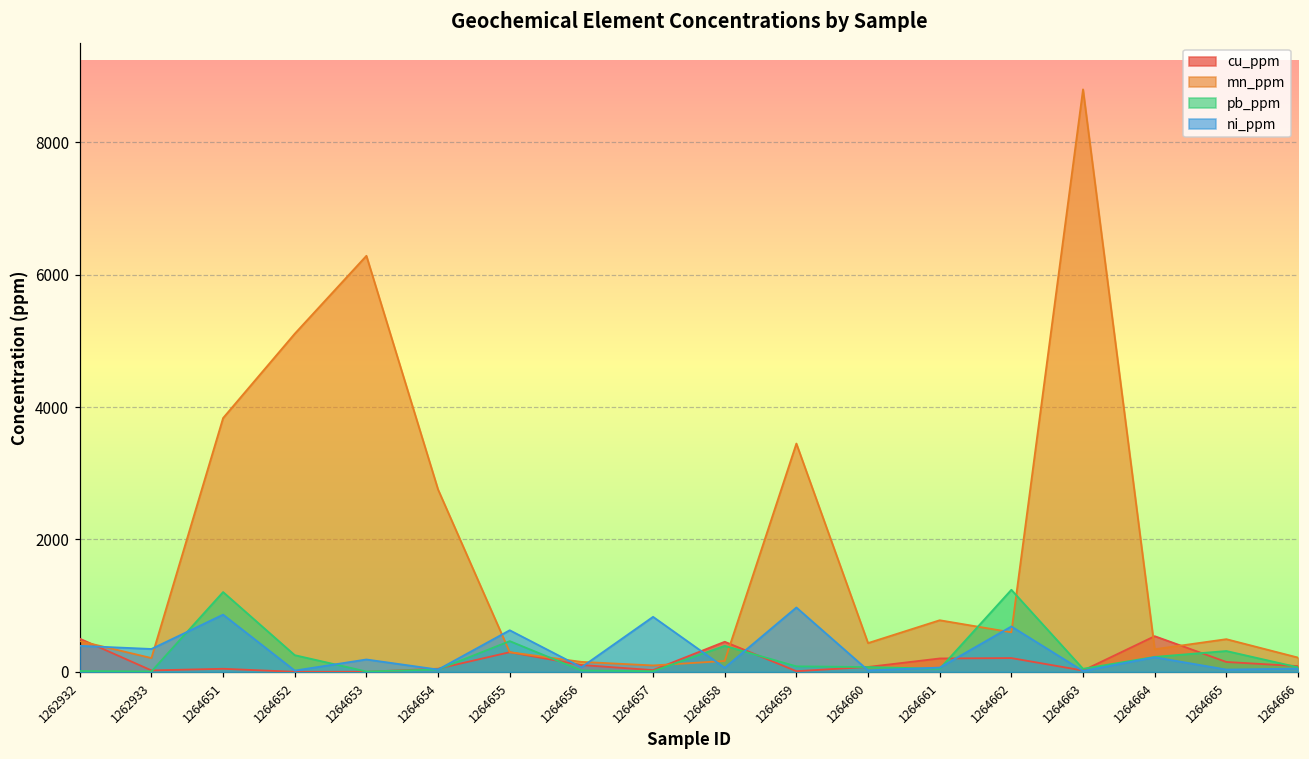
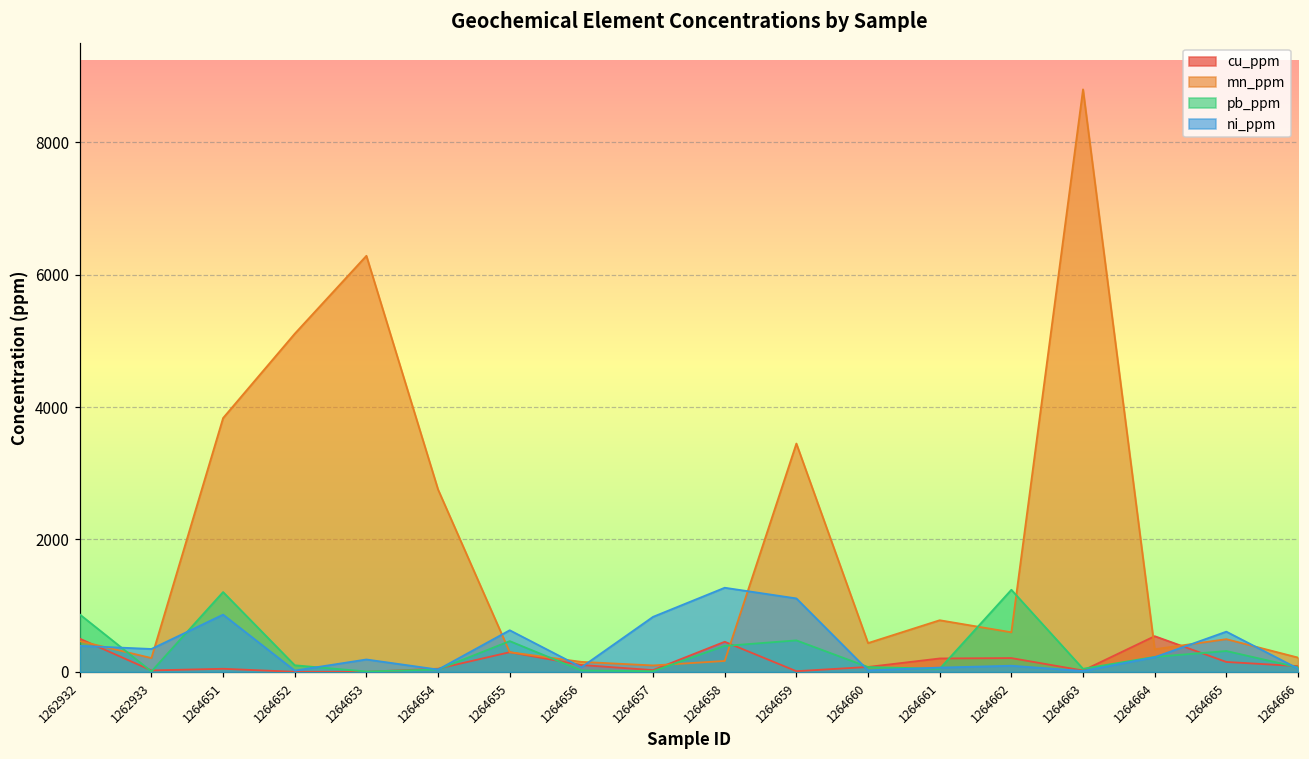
  {
    "pb_ppm": {
-     "1262932": 0,
+     "1262932": 900,
      "1264651": 1200,
-     "1264652": 300,
+     "1264652": 100,
      "1264655": 500,
      "1264656": 0,
      "1264658": 400,
-     "1264659": 100,
+     "1264659": 500,
      "1264662": 1200,
      "1264665": 300
    },
    "ni_ppm": {
      "1262932": 400,
      "1262933": 300,
      "1264651": 900,
      "1264653": 200,
      "1264655": 600,
      "1264657": 800,
-     "1264658": 100,
-     "1264659": 1000,
+     "1264658": 1300,
+     "1264659": 1100,
      "1264660": 0,
-     "1264662": 700,
-     "1264665": 0
+     "1264662": 100,
+     "1264665": 600
    }
  }
